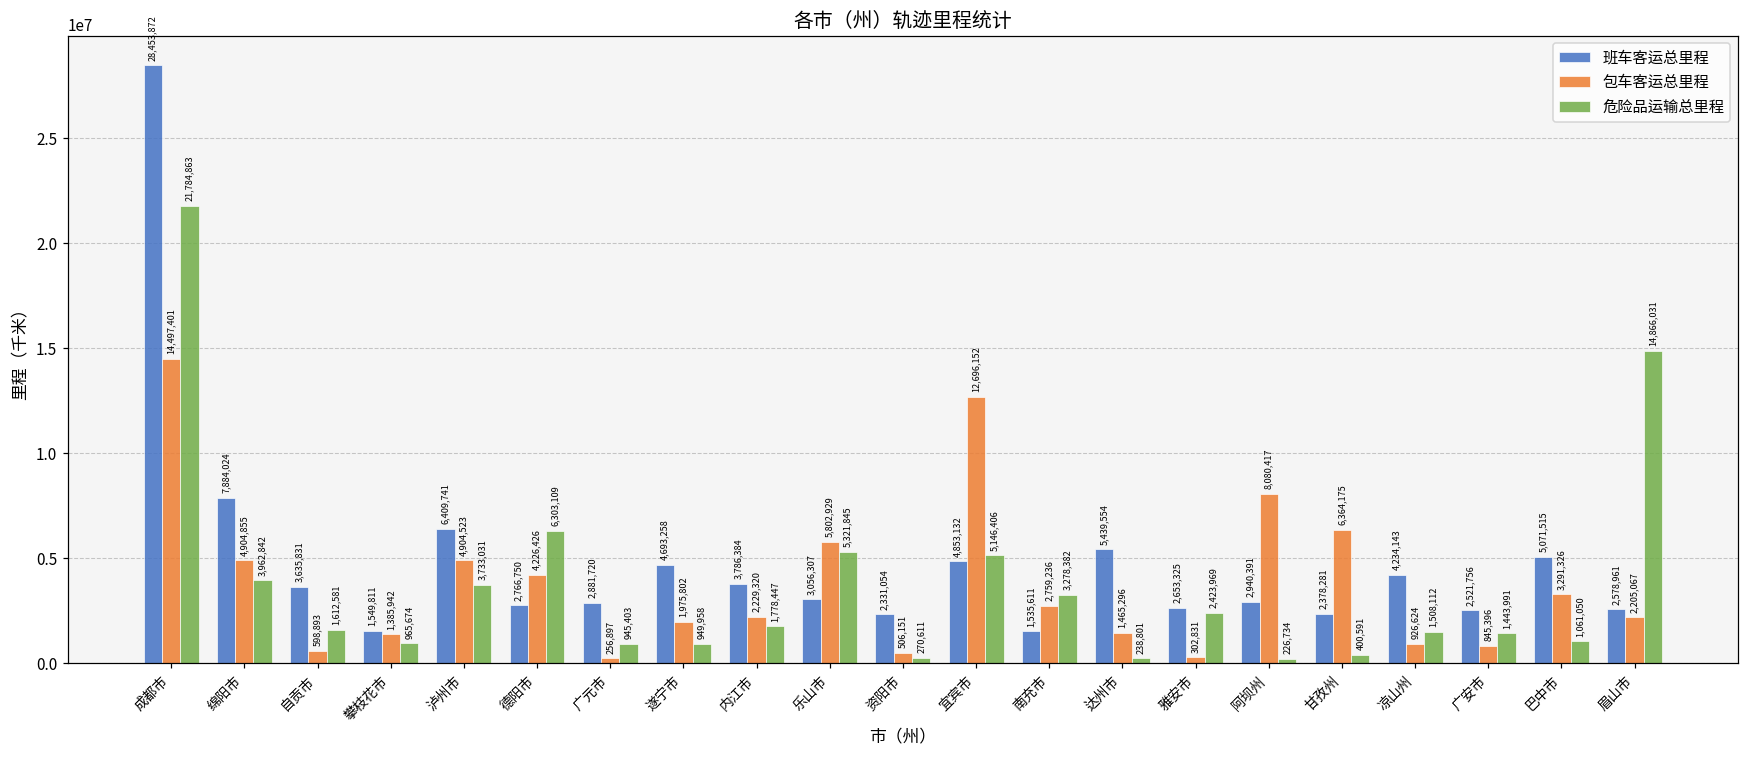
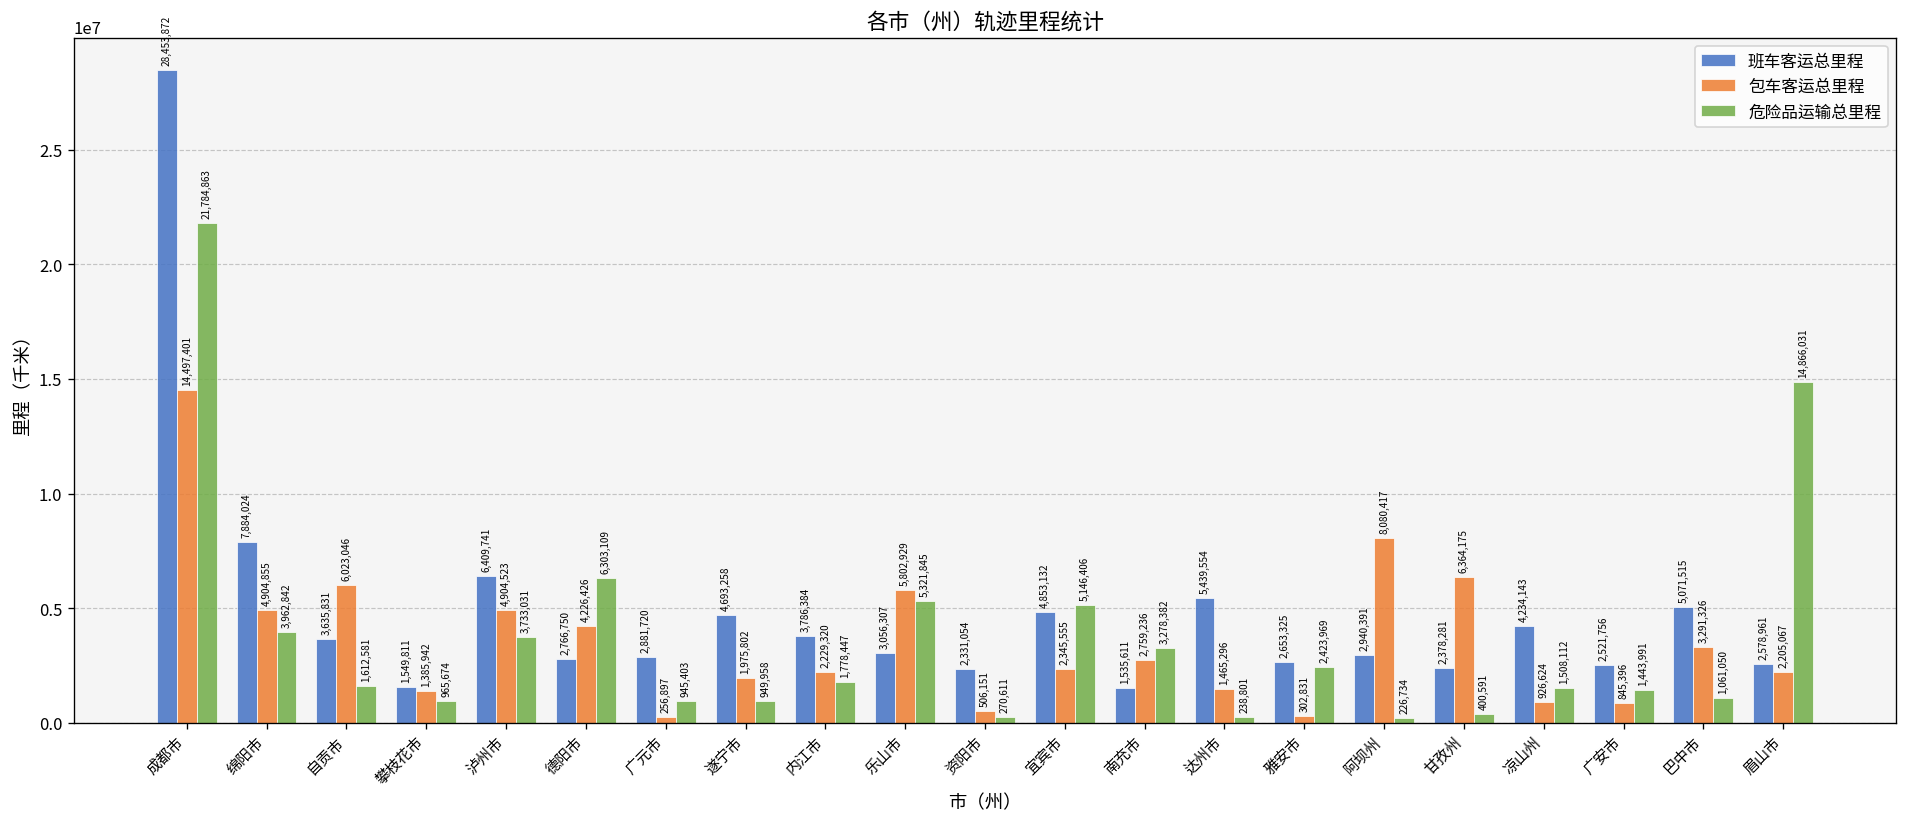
  {
    "班车客运总里程": {
      "成都市": "28,453,872",
      "绵阳市": "7,884,024",
      "自贡市": "3,635,831",
      "攀枝花市": "1,549,811",
      "泸州市": "6,409,741",
      "德阳市": "2,766,750",
      "广元市": "2,881,720",
      "遂宁市": "4,693,258",
      "内江市": "3,786,384",
      "乐山市": "3,056,307",
      "资阳市": "2,331,054",
      "宜宾市": "4,853,132",
      "南充市": "1,535,611",
      "达州市": "5,439,554",
      "雅安市": "2,653,325",
      "阿坝州": "2,940,391",
      "甘孜州": "2,378,281",
      "凉山州": "4,234,143",
      "广安市": "2,521,756",
      "巴中市": "5,071,515",
      "眉山市": "2,578,961"
    },
    "包车客运总里程": {
      "成都市": "14,497,401",
      "绵阳市": "4,904,855",
-     "自贡市": "598,893",
+     "自贡市": "6,023,046",
      "攀枝花市": "1,385,942",
      "泸州市": "4,904,523",
      "德阳市": "4,226,426",
      "广元市": "256,897",
      "遂宁市": "1,975,802",
      "内江市": "2,229,320",
      "乐山市": "5,802,929",
      "资阳市": "506,151",
-     "宜宾市": "12,696,152",
+     "宜宾市": "2,345,555",
      "南充市": "2,759,236",
      "达州市": "1,465,296",
      "雅安市": "302,831",
      "阿坝州": "8,080,417",
      "甘孜州": "6,364,175",
      "凉山州": "926,624",
      "广安市": "845,396",
      "巴中市": "3,291,326",
      "眉山市": "2,205,067"
    },
    "危险品运输总里程": {
      "成都市": "21,784,863",
      "绵阳市": "3,962,842",
      "自贡市": "1,612,581",
      "攀枝花市": "965,674",
      "泸州市": "3,733,031",
      "德阳市": "6,303,109",
      "广元市": "945,403",
      "遂宁市": "949,958",
      "内江市": "1,778,447",
      "乐山市": "5,321,845",
      "资阳市": "270,611",
      "宜宾市": "5,146,406",
      "南充市": "3,278,382",
      "达州市": "238,801",
      "雅安市": "2,423,969",
      "阿坝州": "226,734",
      "甘孜州": "400,591",
      "凉山州": "1,508,112",
      "广安市": "1,443,991",
      "巴中市": "1,061,050",
      "眉山市": "14,866,031"
    }
  }
